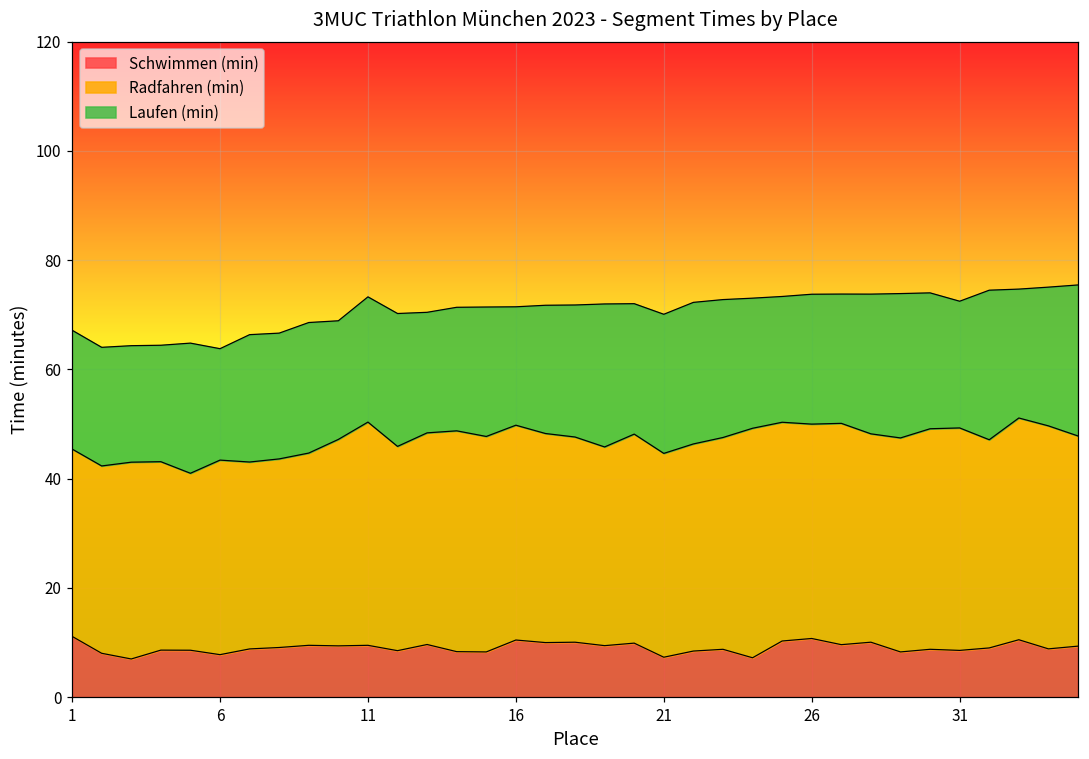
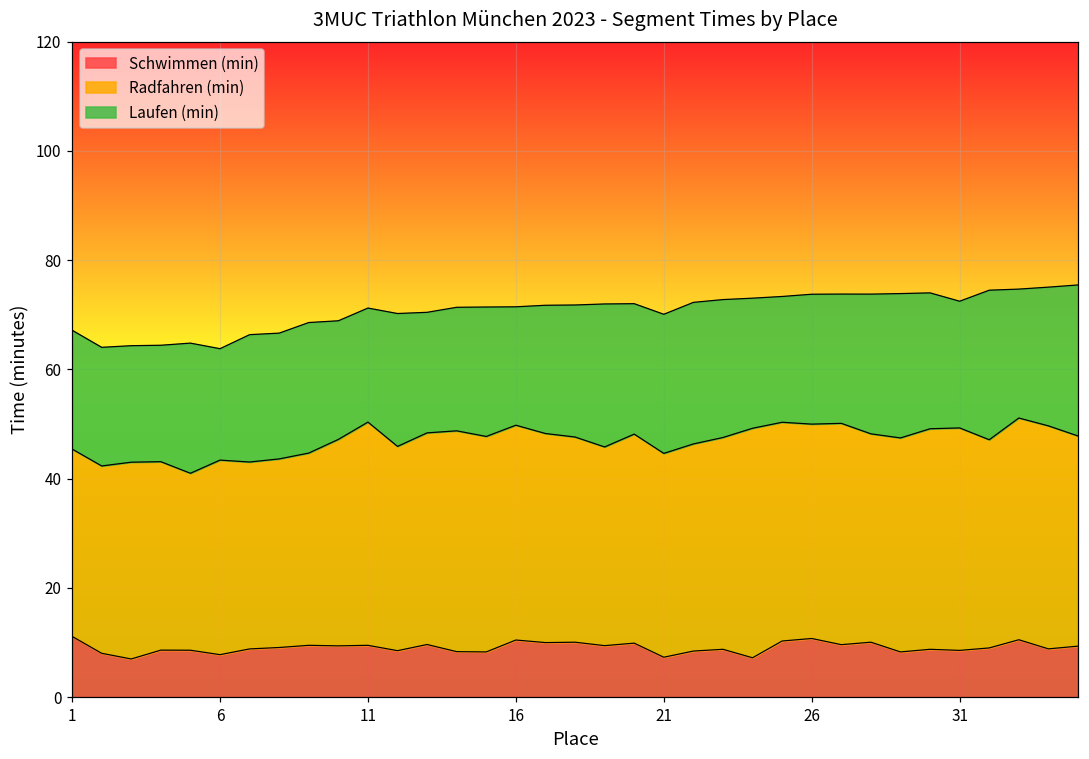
  {
    "Schwimmen (min)": {
      "1": 11,
      "6": 8,
      "11": 9,
      "16": 10,
      "21": 7,
      "26": 11,
      "31": 9
    },
    "Radfahren (min)": {
      "1": 34,
      "6": 36,
      "11": 41,
      "16": 39,
      "21": 37,
      "26": 39,
      "31": 41
    },
    "Laufen (min)": {
      "1": 22,
      "6": 20,
-     "11": 23,
+     "11": 21,
      "16": 22,
      "21": 25,
      "26": 24,
      "31": 23
    }
  }
